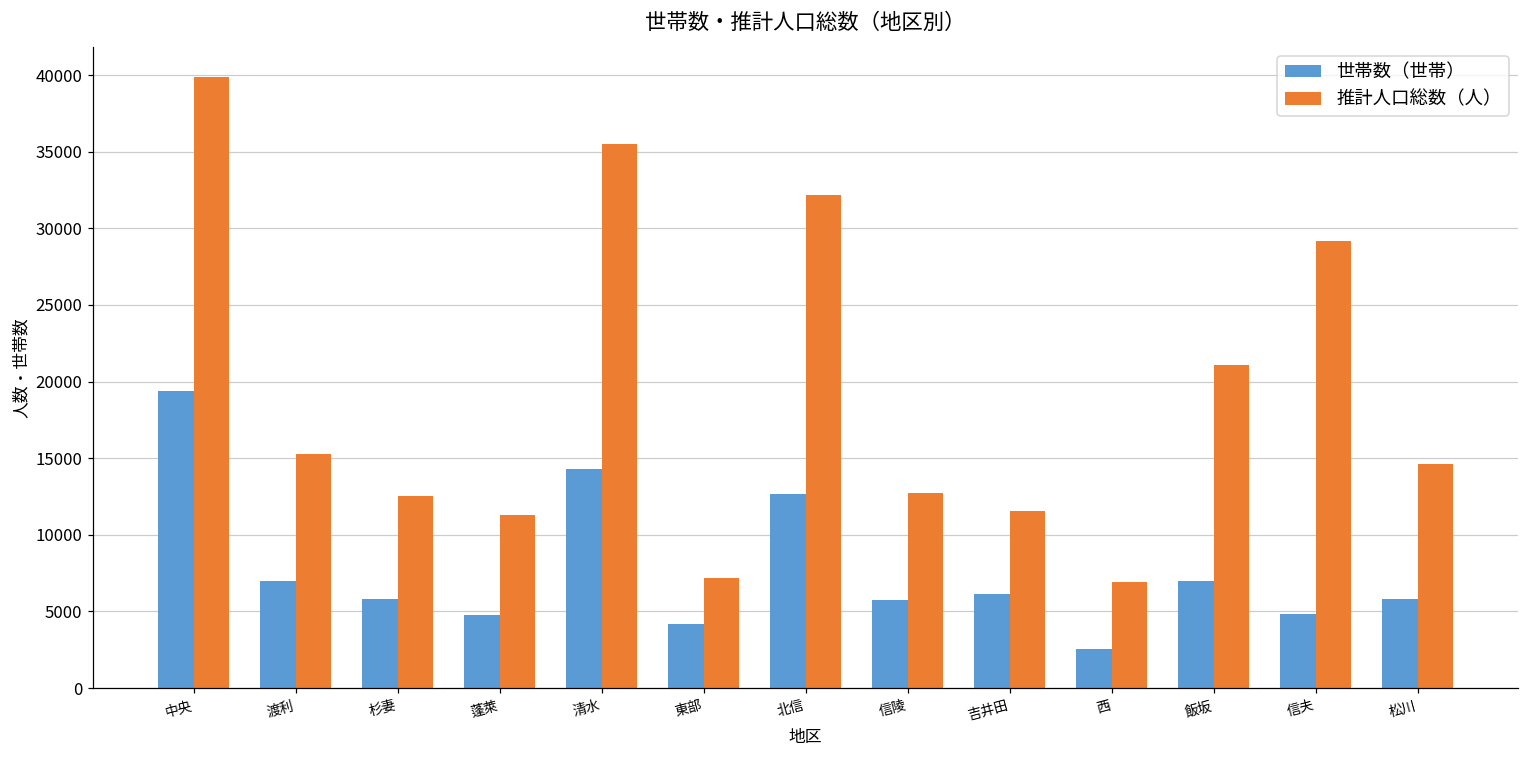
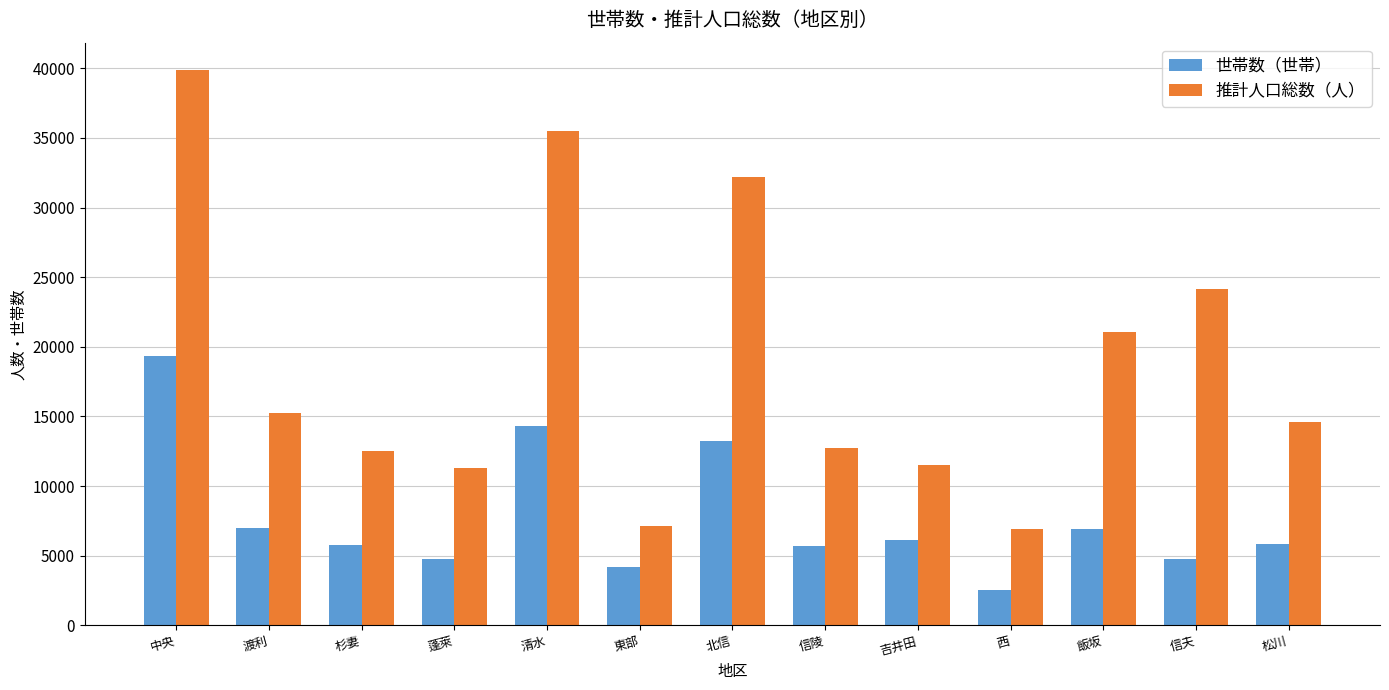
  {
    "世帯数（世帯）": {
      "中央": 19400,
      "渡利": 7000,
      "杉妻": 5800,
      "蓬萊": 4800,
      "清水": 14300,
      "東部": 4200,
-     "北信": 12600,
+     "北信": 13200,
      "信陵": 5700,
      "吉井田": 6100,
      "西": 2500,
      "飯坂": 7000,
      "信夫": 4800,
      "松川": 5800
    },
    "推計人口総数（人）": {
      "中央": 39800,
      "渡利": 15200,
      "杉妻": 12500,
      "蓬萊": 11300,
      "清水": 35500,
      "東部": 7200,
      "北信": 32200,
      "信陵": 12700,
      "吉井田": 11600,
      "西": 6900,
      "飯坂": 21100,
-     "信夫": 29100,
+     "信夫": 24200,
      "松川": 14600
    }
  }
